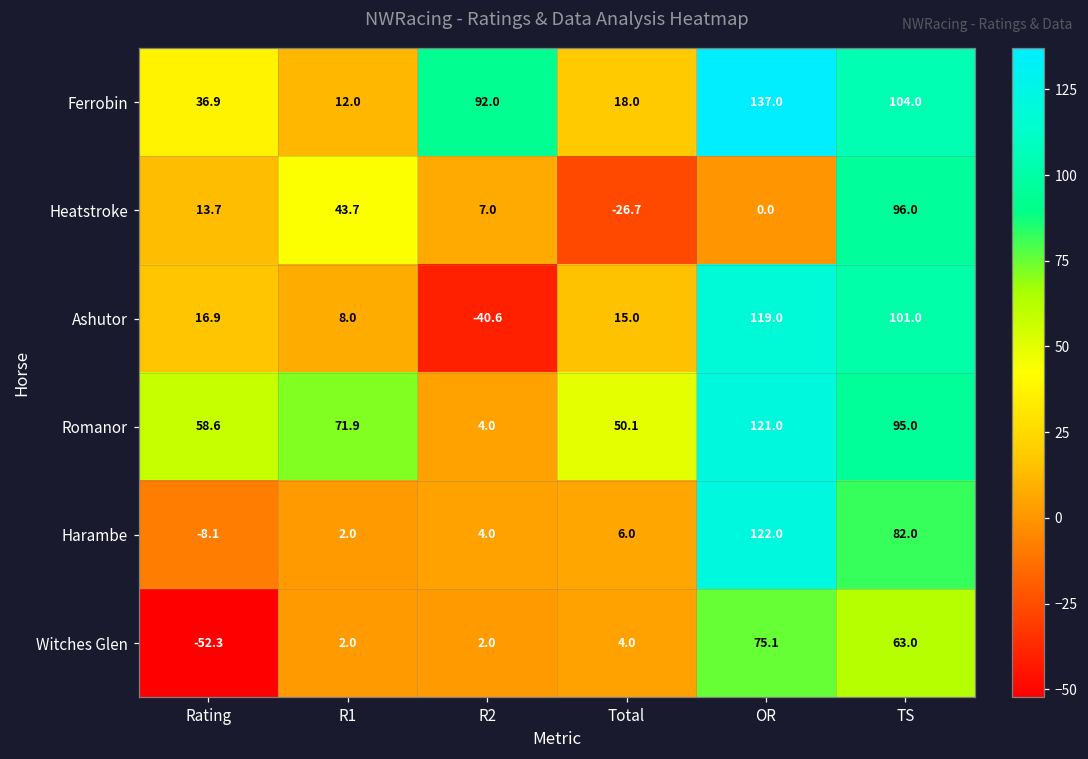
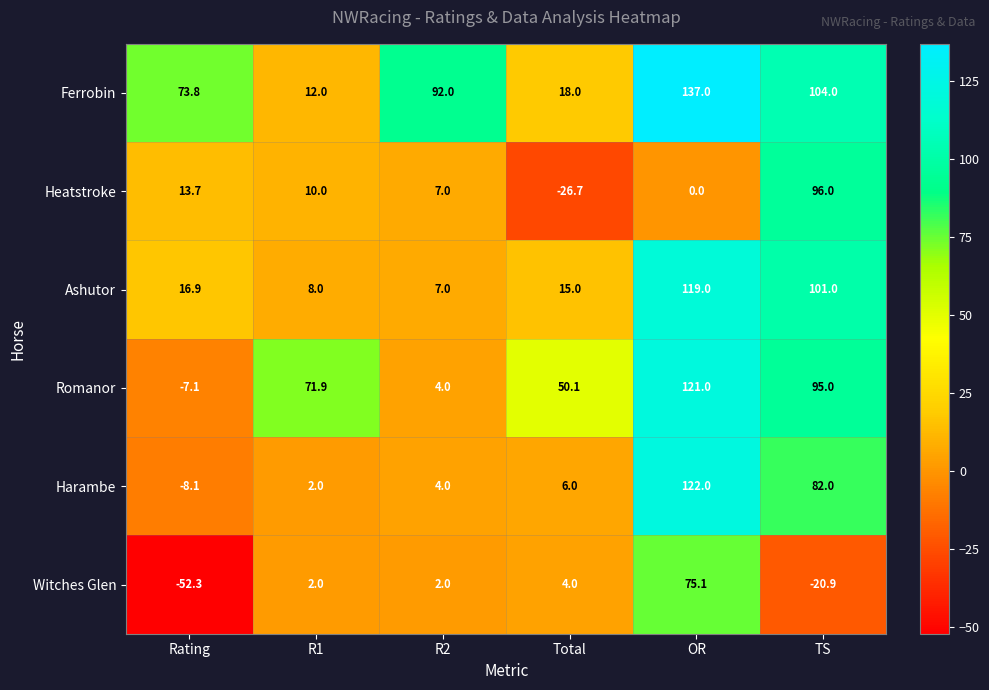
  {
    "Ferrobin": {
-     "Rating": 36.9,
+     "Rating": 73.8,
      "R1": 12.0,
      "R2": 92.0,
      "Total": 18.0,
      "OR": 137.0,
      "TS": 104.0
    },
    "Heatstroke": {
      "Rating": 13.7,
-     "R1": 43.7,
+     "R1": 10.0,
      "R2": 7.0,
      "Total": -26.7,
      "OR": 0.0,
      "TS": 96.0
    },
    "Ashutor": {
      "Rating": 16.9,
      "R1": 8.0,
-     "R2": -40.6,
+     "R2": 7.0,
      "Total": 15.0,
      "OR": 119.0,
      "TS": 101.0
    },
    "Romanor": {
-     "Rating": 58.6,
+     "Rating": -7.1,
      "R1": 71.9,
      "R2": 4.0,
      "Total": 50.1,
      "OR": 121.0,
      "TS": 95.0
    },
    "Harambe": {
      "Rating": -8.1,
      "R1": 2.0,
      "R2": 4.0,
      "Total": 6.0,
      "OR": 122.0,
      "TS": 82.0
    },
    "Witches Glen": {
      "Rating": -52.3,
      "R1": 2.0,
      "R2": 2.0,
      "Total": 4.0,
      "OR": 75.1,
-     "TS": 63.0
+     "TS": -20.9
    }
  }
